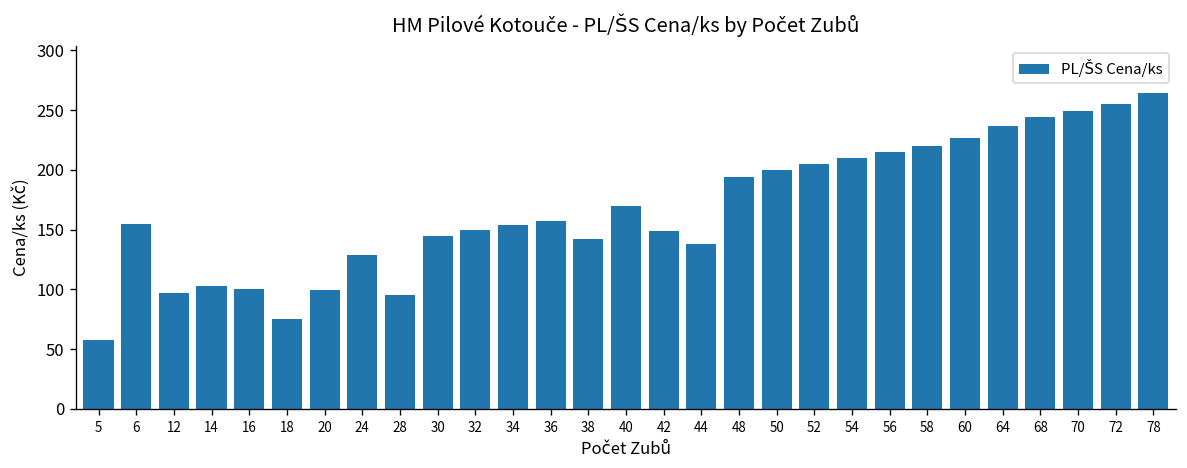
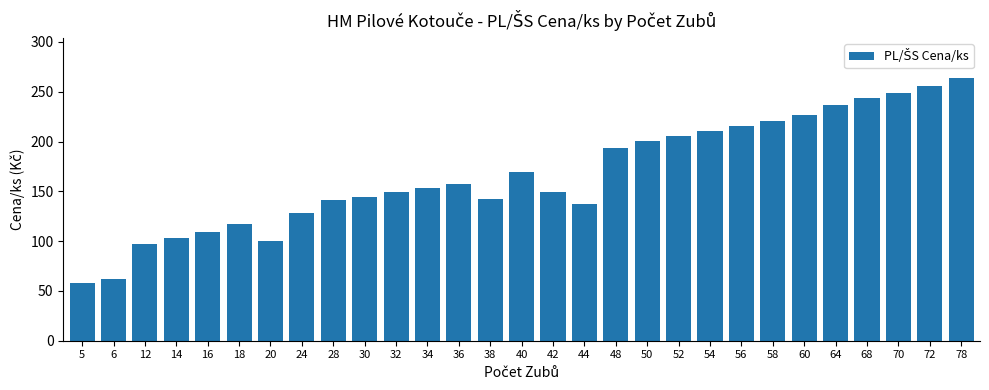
  {
    "5": 60,
-   "6": 160,
+   "6": 60,
    "12": 100,
    "14": 100,
-   "16": 100,
-   "18": 80,
+   "16": 110,
+   "18": 120,
    "20": 100,
    "24": 130,
-   "28": 100,
+   "28": 140,
    "30": 140,
    "32": 150,
    "34": 150,
    "36": 160,
    "38": 140,
    "40": 170,
    "42": 150,
    "44": 140,
    "48": 190,
    "50": 200,
    "52": 210,
    "54": 210,
    "56": 220,
    "58": 220,
    "60": 230,
    "64": 240,
    "68": 240,
    "70": 250,
    "72": 260,
    "78": 260
  }
